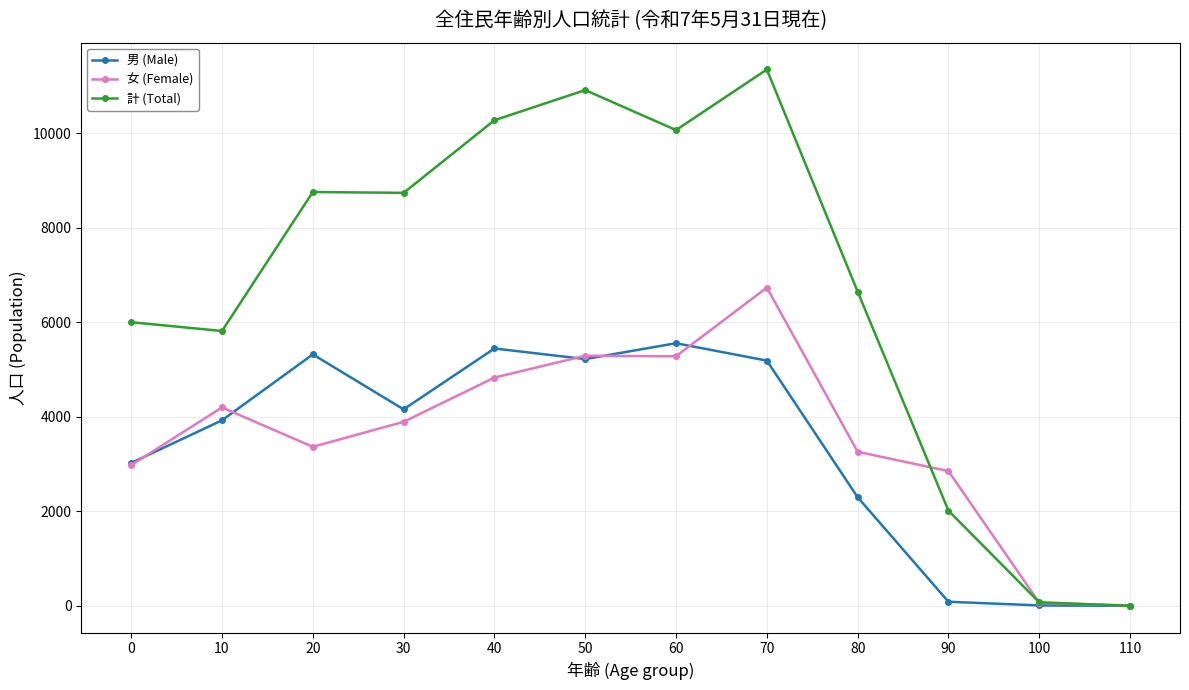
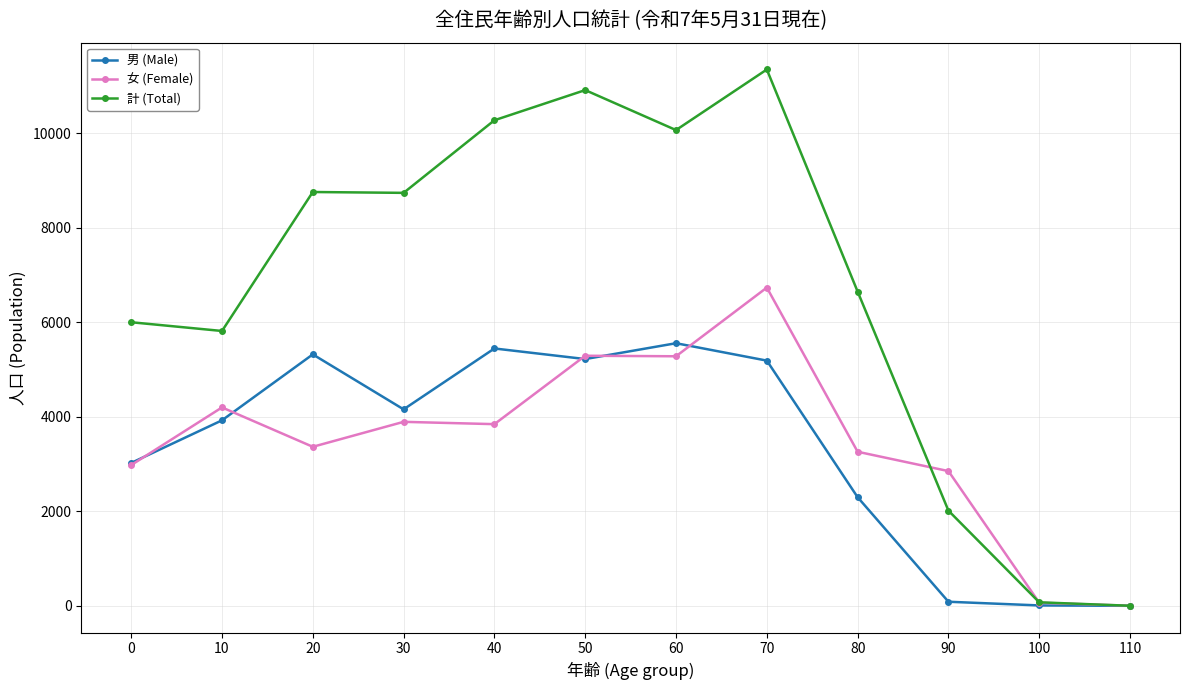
  {
    "男 (Male)": {
      "10": 3900,
      "20": 5300,
      "30": 4200,
      "40": 5400,
      "50": 5200,
      "60": 5600,
      "70": 5200,
      "80": 2300,
      "90": 100,
      "100": 0
    },
    "女 (Female)": {
      "10": 4200,
      "20": 3400,
      "30": 3900,
-     "40": 4800,
+     "40": 3800,
      "50": 5300,
      "60": 5300,
      "70": 6700,
      "80": 3300,
      "90": 2900
    },
    "計 (Total)": {
      "0": 6000,
      "10": 5800,
      "20": 8800,
      "30": 8700,
      "40": 10300,
      "50": 10900,
      "60": 10100,
      "70": 11300,
      "80": 6600,
      "90": 2000
    }
  }
